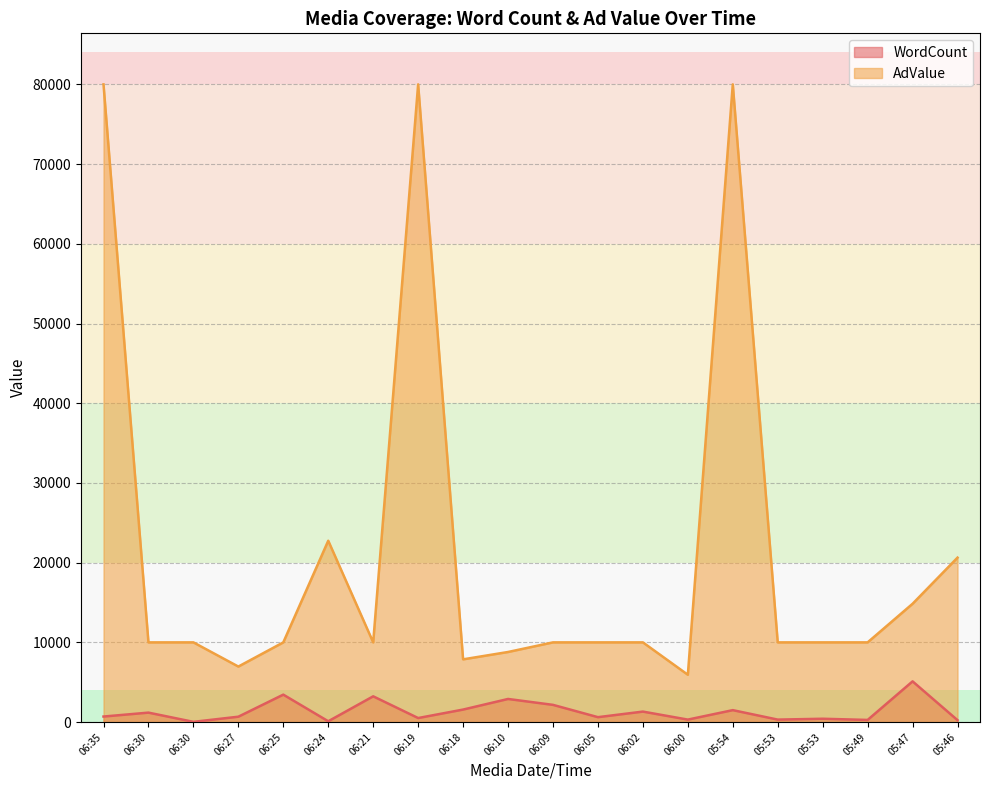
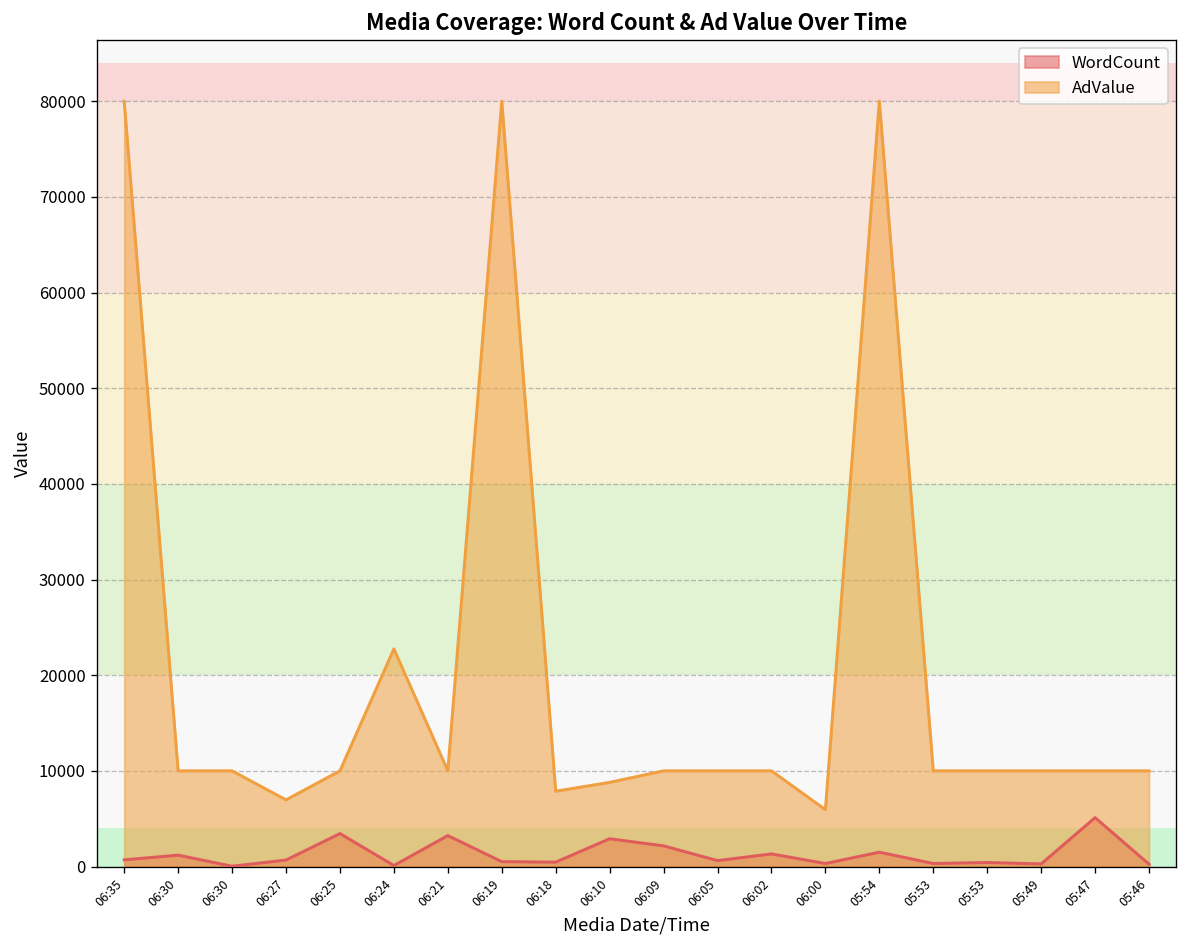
  {
    "WordCount": {
      "06:35": 1000,
      "06:27": 1000,
      "06:25": 3000,
      "06:24": 0,
      "06:21": 3000,
      "06:19": 1000,
-     "06:18": 2000,
+     "06:18": 0,
      "06:10": 3000,
      "06:09": 2000,
      "06:05": 1000,
      "06:02": 1000,
      "06:00": 0,
      "05:54": 1000,
      "05:49": 0,
      "05:47": 5000,
      "05:46": 0
    },
    "AdValue": {
      "06:35": 80000,
      "06:27": 7000,
      "06:25": 10000,
      "06:24": 23000,
      "06:21": 10000,
      "06:19": 80000,
      "06:18": 8000,
      "06:10": 9000,
      "06:09": 10000,
      "06:05": 10000,
      "06:02": 10000,
      "06:00": 6000,
      "05:54": 80000,
      "05:49": 10000,
-     "05:47": 15000,
-     "05:46": 21000
+     "05:47": 10000,
+     "05:46": 10000
    }
  }
